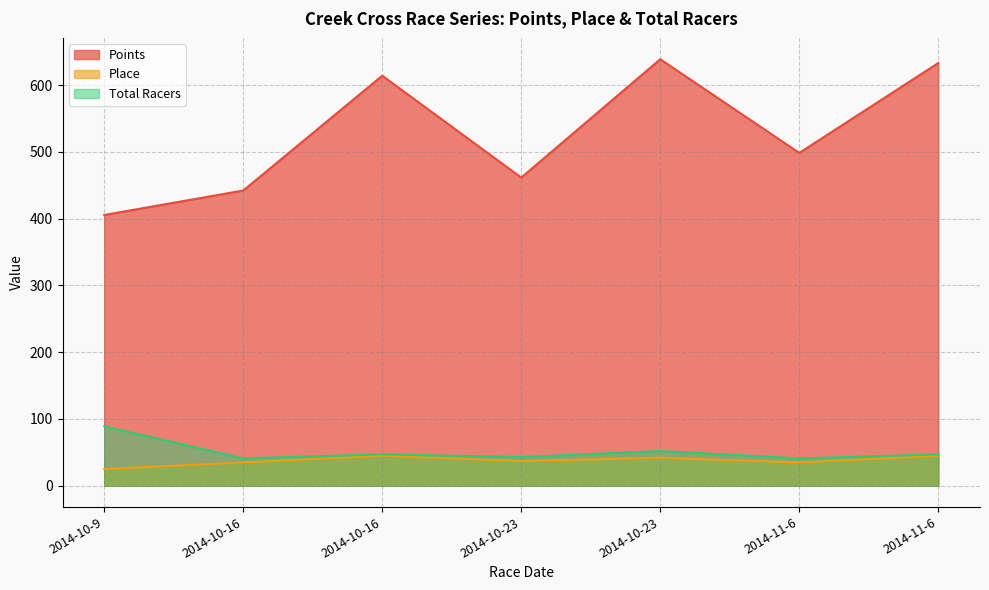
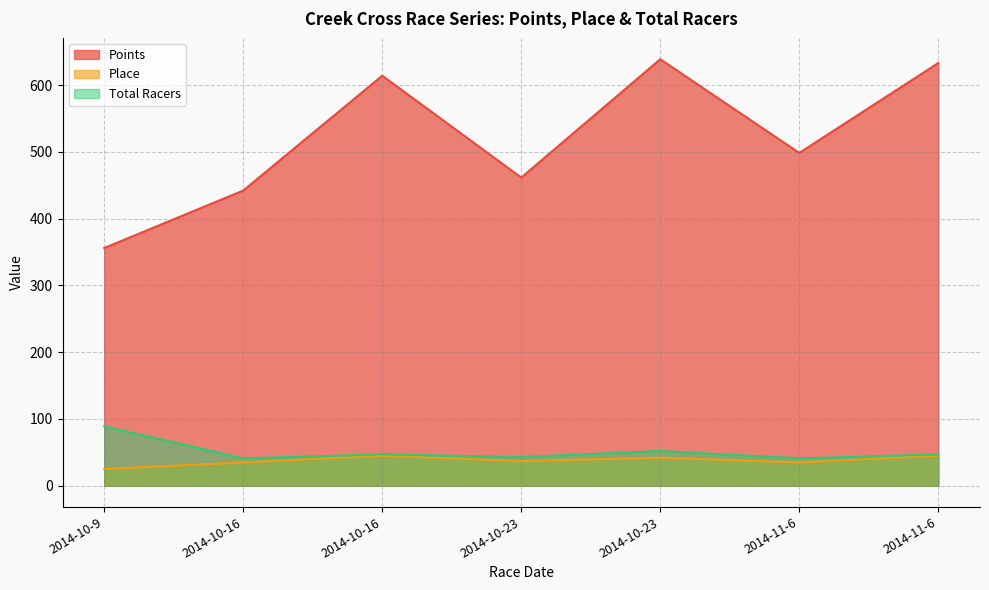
  {
    "Points": {
-     "2014-10-9": 410
+     "2014-10-9": 360
    },
    "Place": {
      "2014-10-9": 30
    },
    "Total Racers": {
      "2014-10-9": 90
    }
  }
